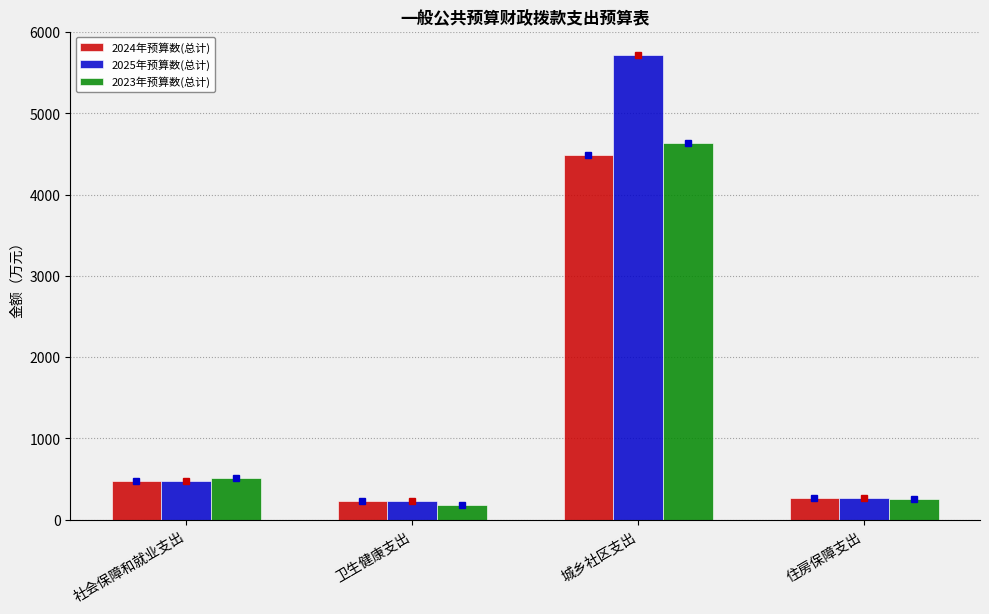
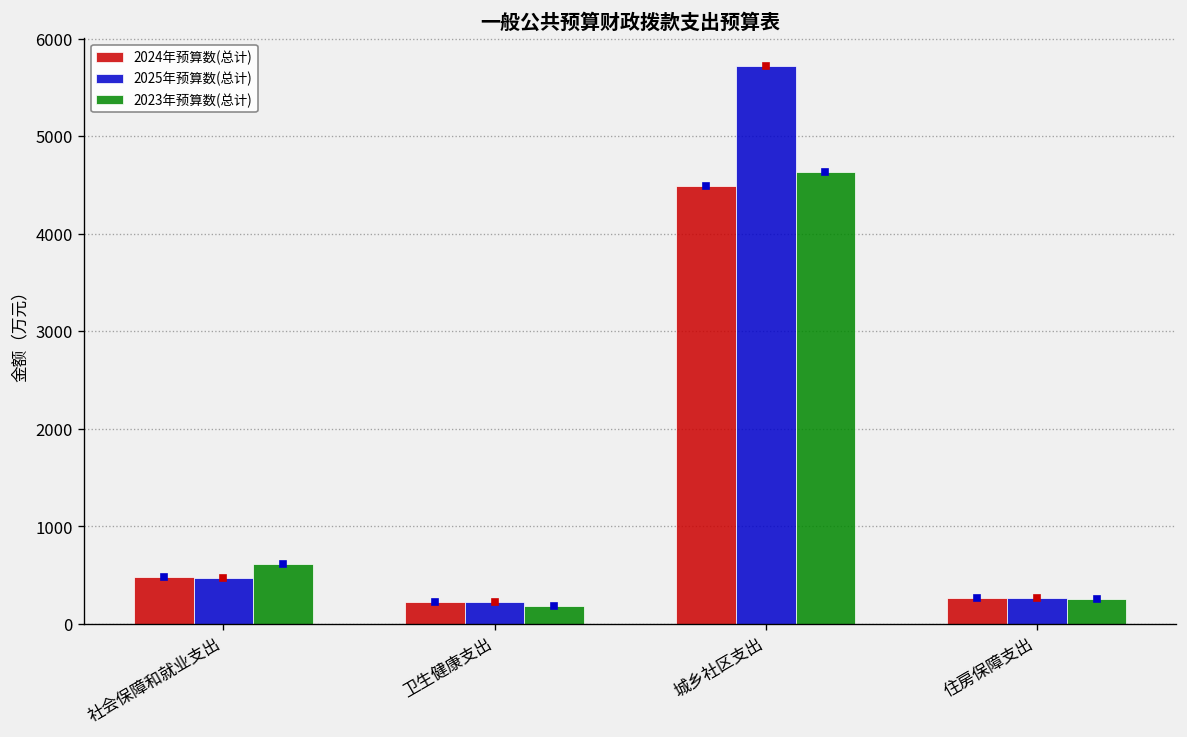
  {
    "2023年预算数(总计)": {
-     "社会保障和就业支出": 500,
+     "社会保障和就业支出": 600,
      "卫生健康支出": 200,
      "城乡社区支出": 4600,
      "住房保障支出": 300
    }
  }
